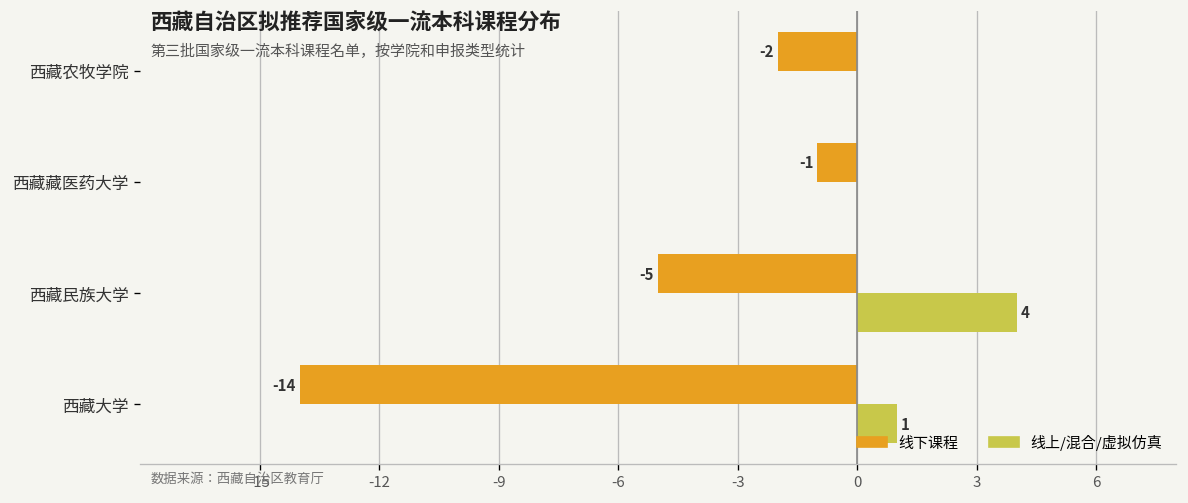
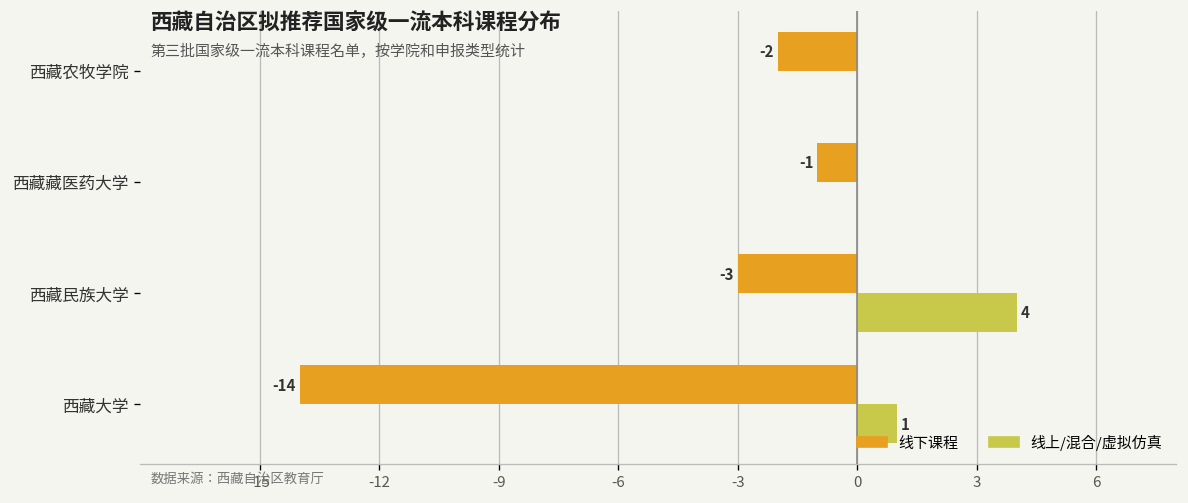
  {
    "线下课程": {
      "西藏农牧学院": -2,
      "西藏藏医药大学": -1,
-     "西藏民族大学": -5,
+     "西藏民族大学": -3,
      "西藏大学": -14
    }
  }
